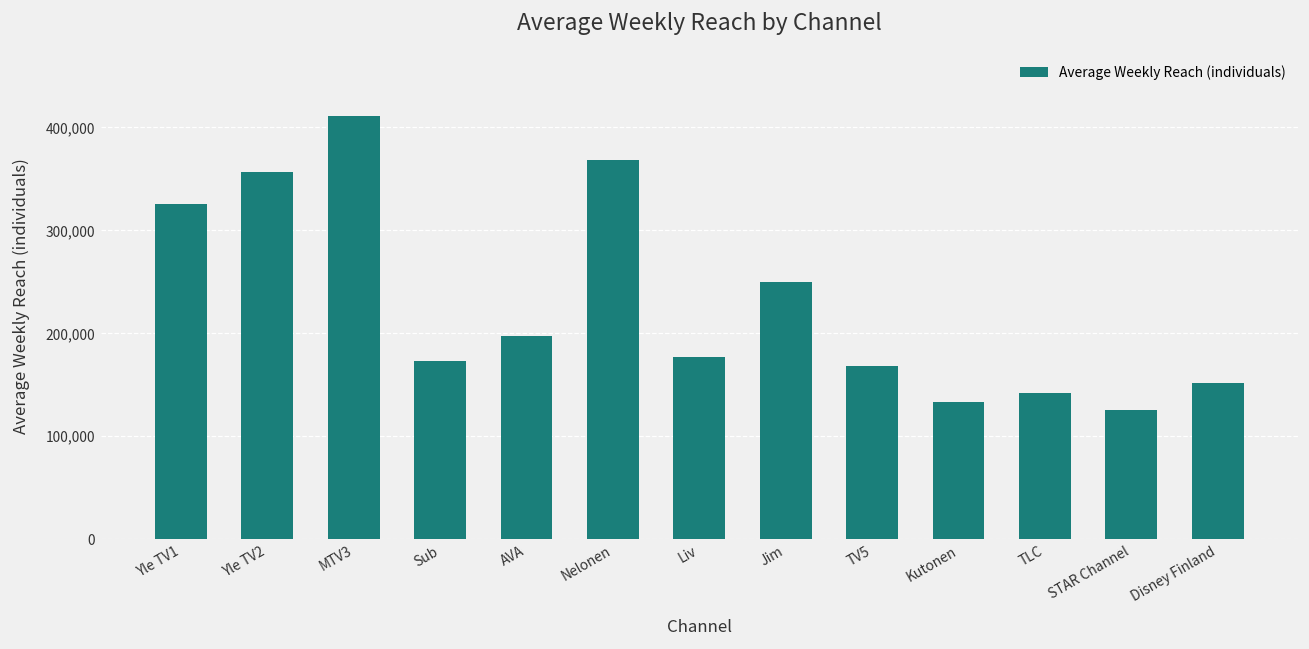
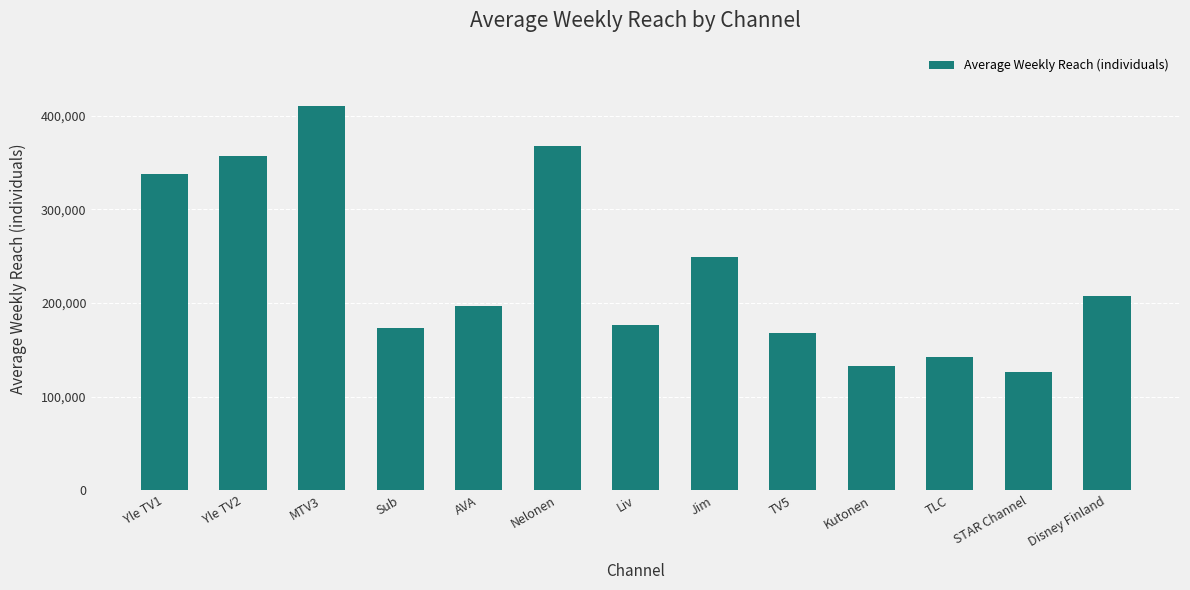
  {
-   "Yle TV1": "330,000",
+   "Yle TV1": "340,000",
    "Yle TV2": "360,000",
    "MTV3": "410,000",
    "Sub": "170,000",
    "AVA": "200,000",
    "Nelonen": "370,000",
    "Liv": "180,000",
    "Jim": "250,000",
    "TV5": "170,000",
    "Kutonen": "130,000",
    "TLC": "140,000",
    "STAR Channel": "130,000",
-   "Disney Finland": "150,000"
+   "Disney Finland": "210,000"
  }
